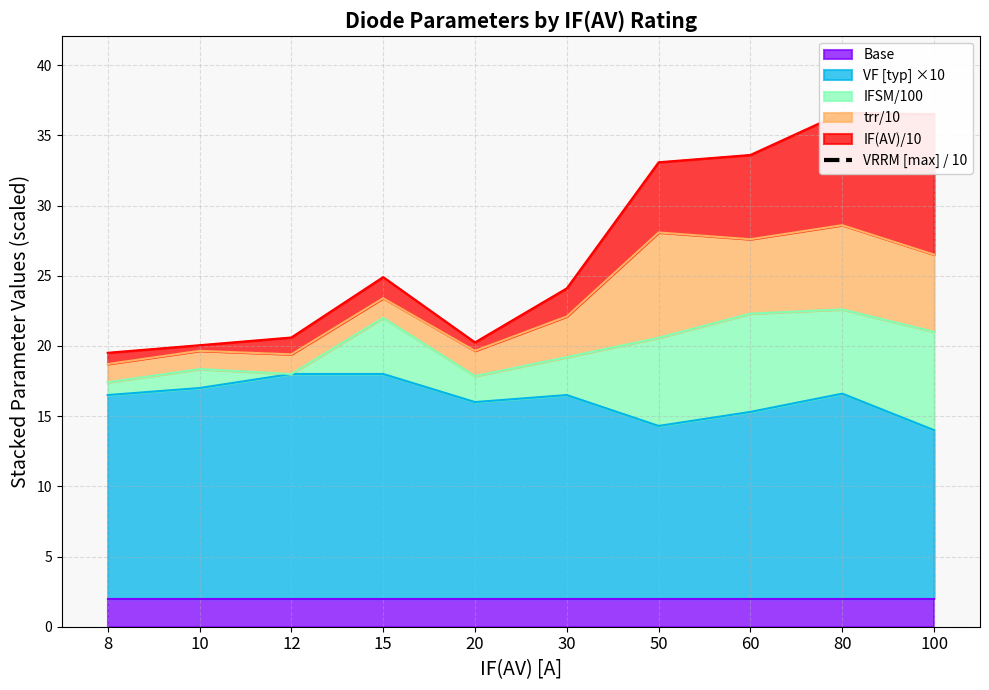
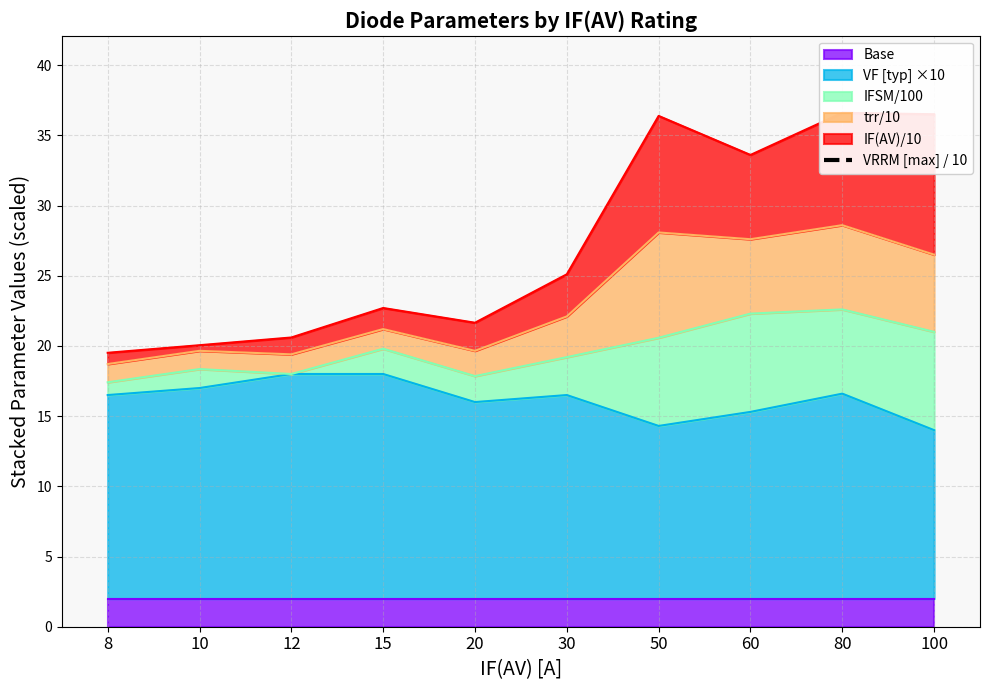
  {
    "Base": {
      "8": 2.0,
      "10": 2.0,
      "12": 2.0,
      "15": 2.0,
      "20": 2.0,
      "30": 2.0,
      "50": 2.0,
      "60": 2.0,
      "80": 2.0,
      "100": 2.0
    },
    "VF [typ] ×10": {
      "8": 14.5,
      "10": 15.0,
      "15": 16.0,
      "20": 14.0,
      "30": 14.5,
      "50": 12.3,
      "60": 13.3,
      "80": 14.6,
      "100": 12.0
    },
    "IFSM/100": {
      "8": 0.9,
      "10": 1.4,
-     "15": 4.0,
+     "15": 1.8,
      "20": 1.9,
      "30": 2.7,
      "50": 6.3,
      "60": 7.0,
      "80": 6.0,
      "100": 7.0
    },
    "trr/10": {
      "8": 1.3,
      "10": 1.3,
      "12": 1.4,
      "15": 1.4,
      "20": 1.8,
      "30": 2.9,
      "50": 7.5,
      "60": 5.3,
      "80": 6.0,
      "100": 5.5
    },
    "IF(AV)/10": {
      "8": 0.8,
      "10": 0.4,
      "12": 1.2,
      "15": 1.5,
-     "20": 0.6,
-     "30": 2.0,
-     "50": 5.0,
+     "20": 2.0,
+     "30": 3.0,
+     "50": 8.3,
      "60": 6.0
    }
  }
